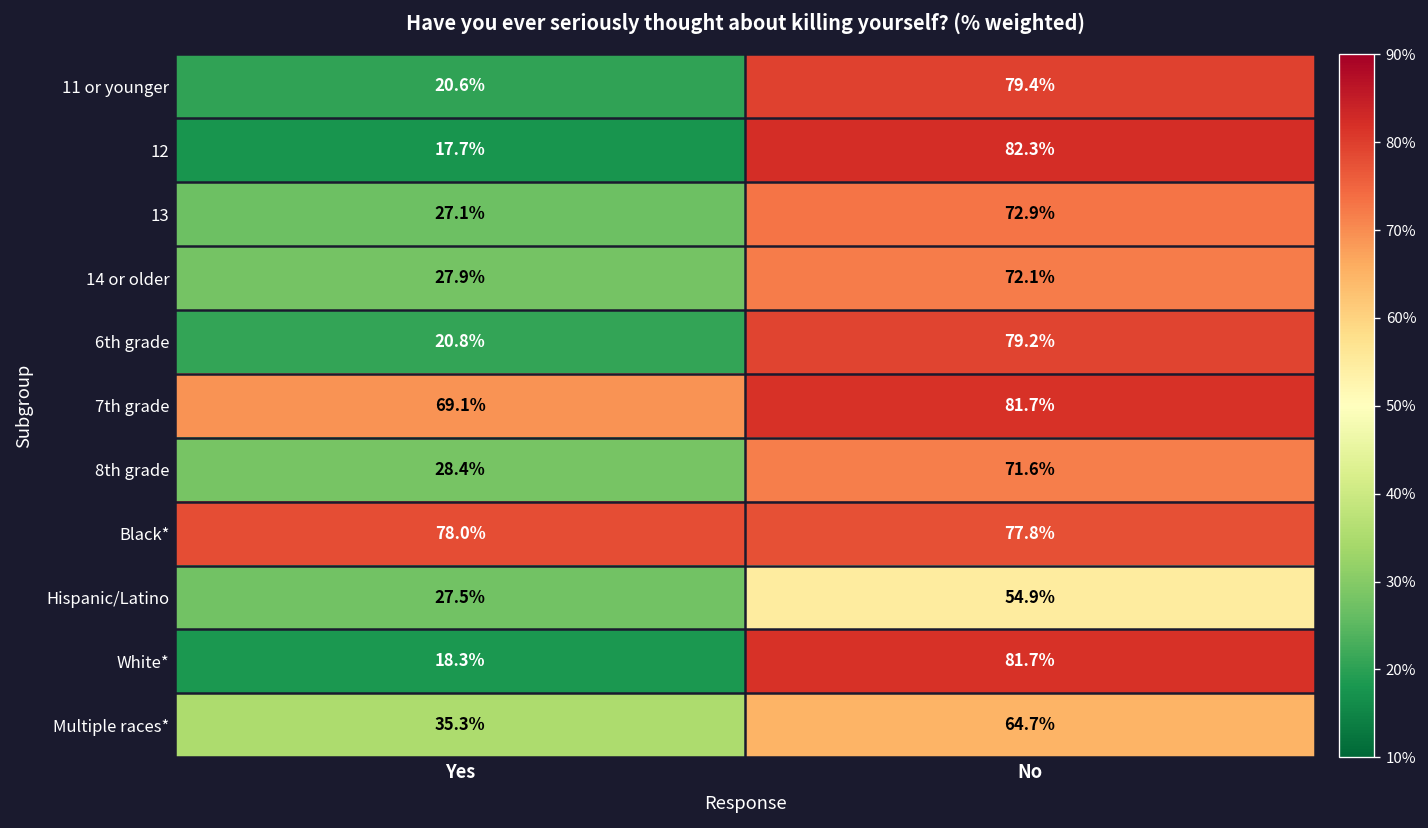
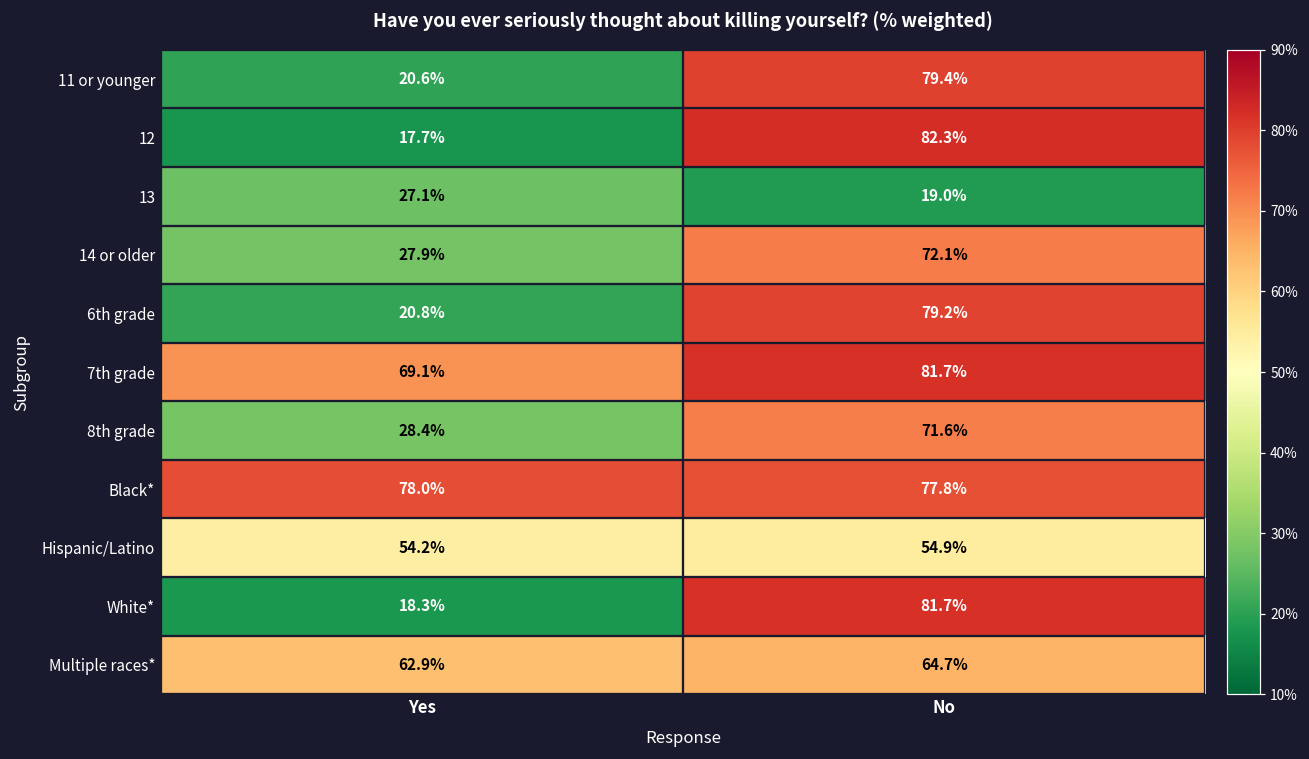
  {
    "11 or younger": {
      "Yes": "20.6%",
      "No": "79.4%"
    },
    "12": {
      "Yes": "17.7%",
      "No": "82.3%"
    },
    "13": {
      "Yes": "27.1%",
-     "No": "72.9%"
+     "No": "19.0%"
    },
    "14 or older": {
      "Yes": "27.9%",
      "No": "72.1%"
    },
    "6th grade": {
      "Yes": "20.8%",
      "No": "79.2%"
    },
    "7th grade": {
      "Yes": "69.1%",
      "No": "81.7%"
    },
    "8th grade": {
      "Yes": "28.4%",
      "No": "71.6%"
    },
    "Black*": {
      "Yes": "78.0%",
      "No": "77.8%"
    },
    "Hispanic/Latino": {
-     "Yes": "27.5%",
+     "Yes": "54.2%",
      "No": "54.9%"
    },
    "White*": {
      "Yes": "18.3%",
      "No": "81.7%"
    },
    "Multiple races*": {
-     "Yes": "35.3%",
+     "Yes": "62.9%",
      "No": "64.7%"
    }
  }
